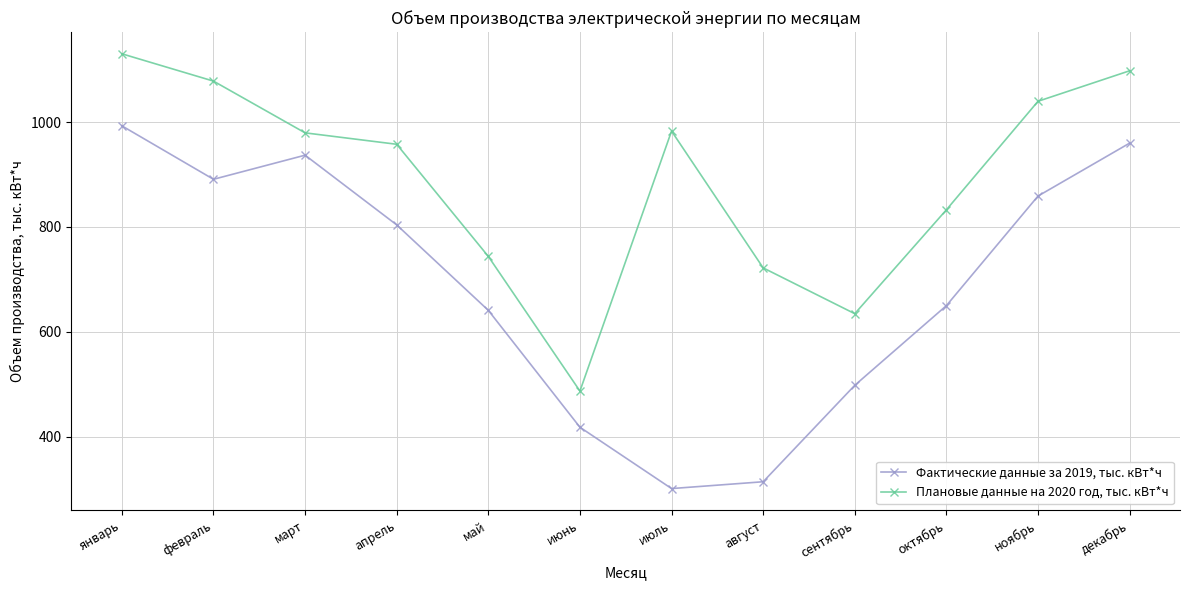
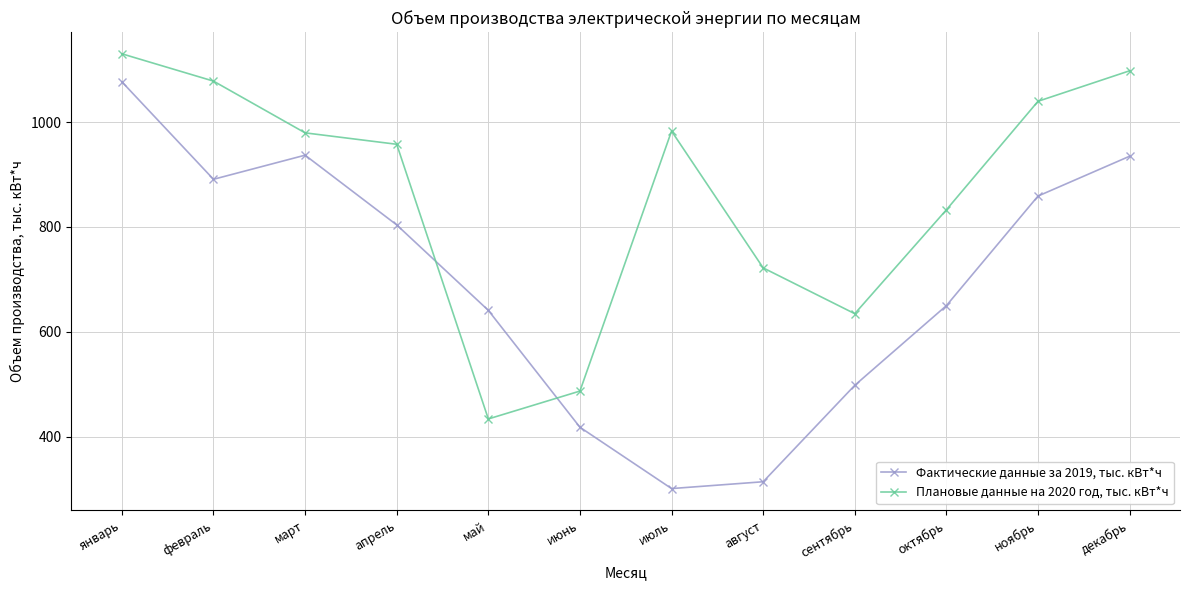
  {
    "Фактические данные за 2019, тыс. кВт*ч": {
-     "январь": 990,
+     "январь": 1080,
      "февраль": 890,
      "март": 940,
      "апрель": 800,
      "май": 640,
      "июнь": 420,
      "июль": 300,
      "август": 310,
      "сентябрь": 500,
      "октябрь": 650,
      "ноябрь": 860,
-     "декабрь": 960
+     "декабрь": 940
    },
    "Плановые данные на 2020 год, тыс. кВт*ч": {
      "январь": 1130,
      "февраль": 1080,
      "март": 980,
      "апрель": 960,
-     "май": 740,
+     "май": 430,
      "июнь": 490,
      "июль": 980,
      "август": 720,
      "сентябрь": 630,
      "октябрь": 830,
      "ноябрь": 1040,
      "декабрь": 1100
    }
  }
